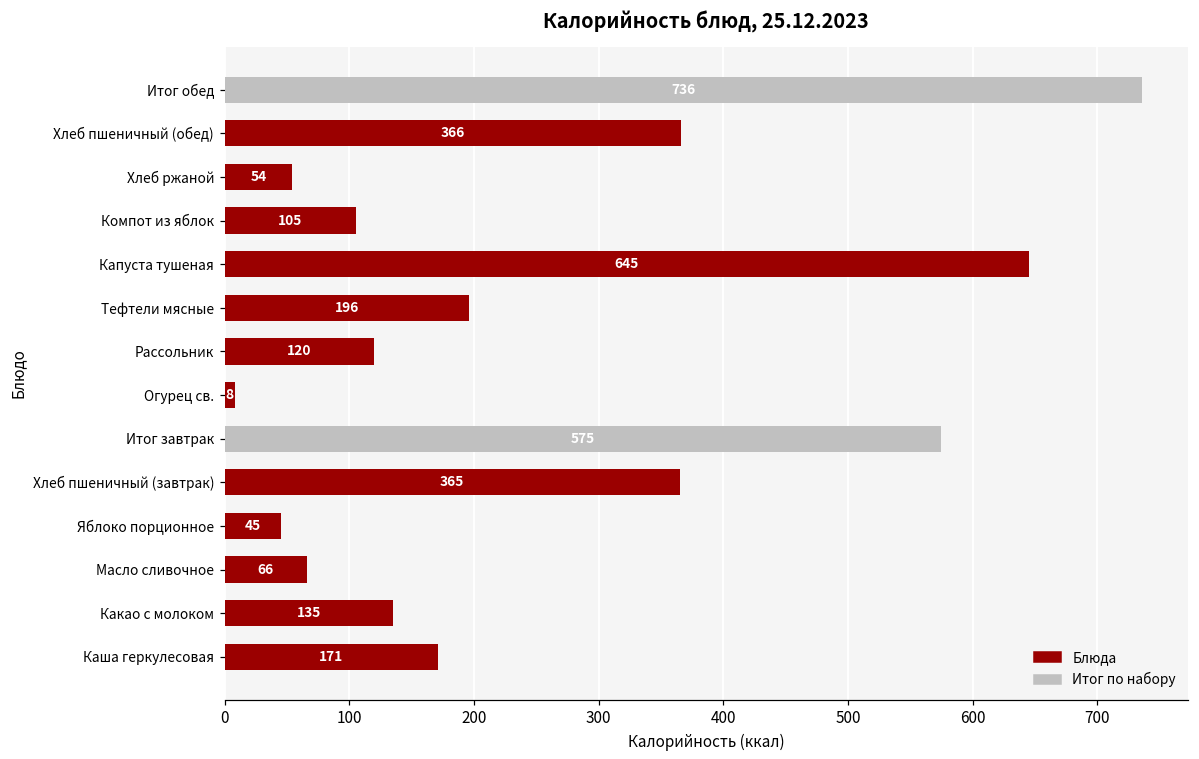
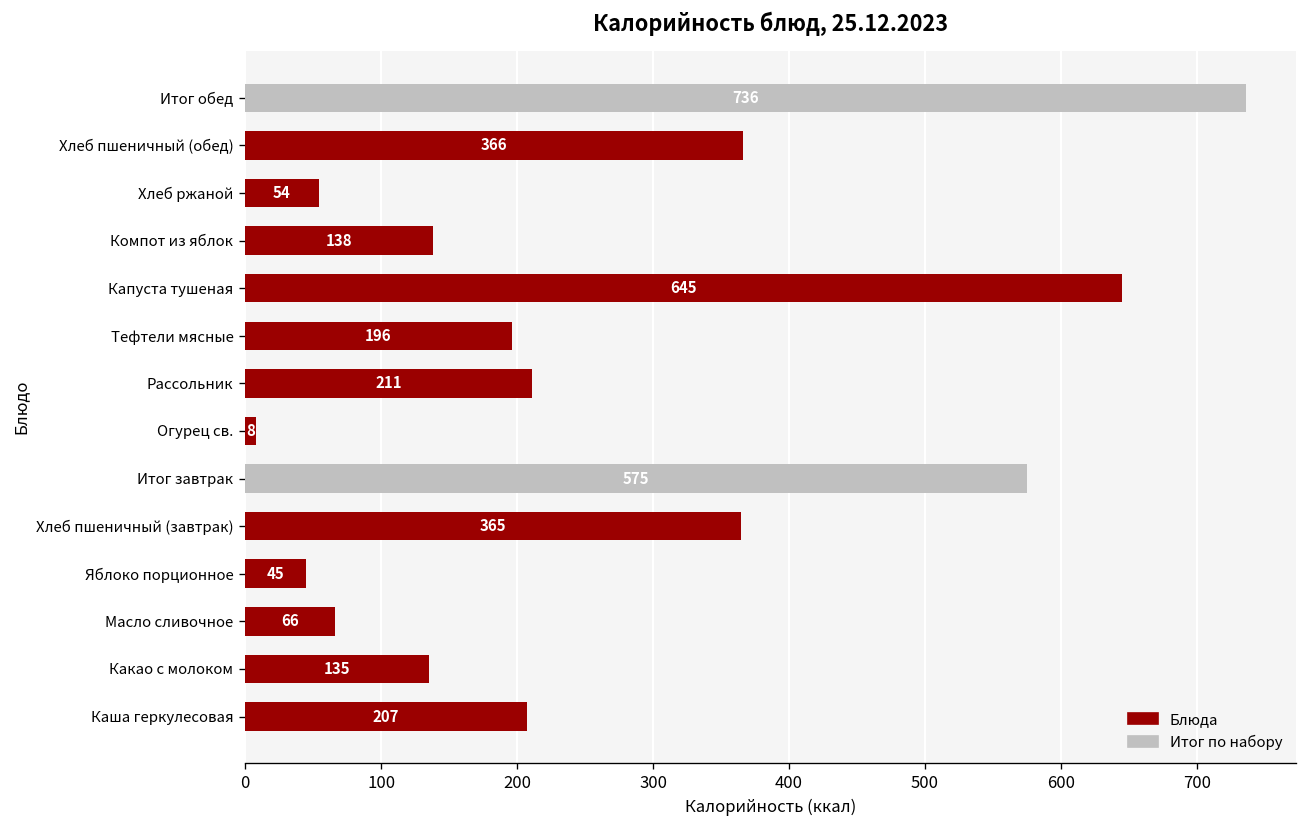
  {
    "Итог обед": 736,
    "Хлеб пшеничный (обед)": 366,
    "Хлеб ржаной": 54,
-   "Компот из яблок": 105,
+   "Компот из яблок": 138,
    "Капуста тушеная": 645,
    "Тефтели мясные": 196,
-   "Рассольник": 120,
+   "Рассольник": 211,
    "Огурец св.": 8,
    "Итог завтрак": 575,
    "Хлеб пшеничный (завтрак)": 365,
    "Яблоко порционное": 45,
    "Масло сливочное": 66,
    "Какао с молоком": 135,
-   "Каша геркулесовая": 171
+   "Каша геркулесовая": 207
  }
